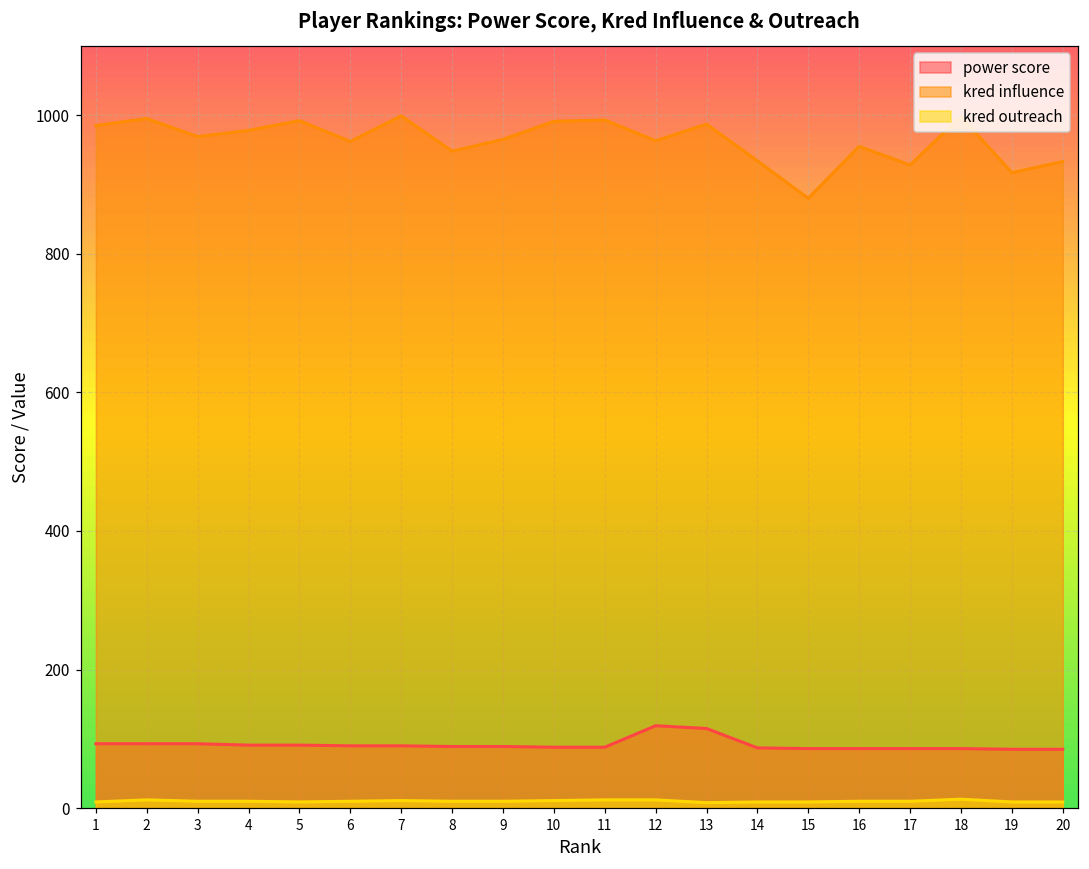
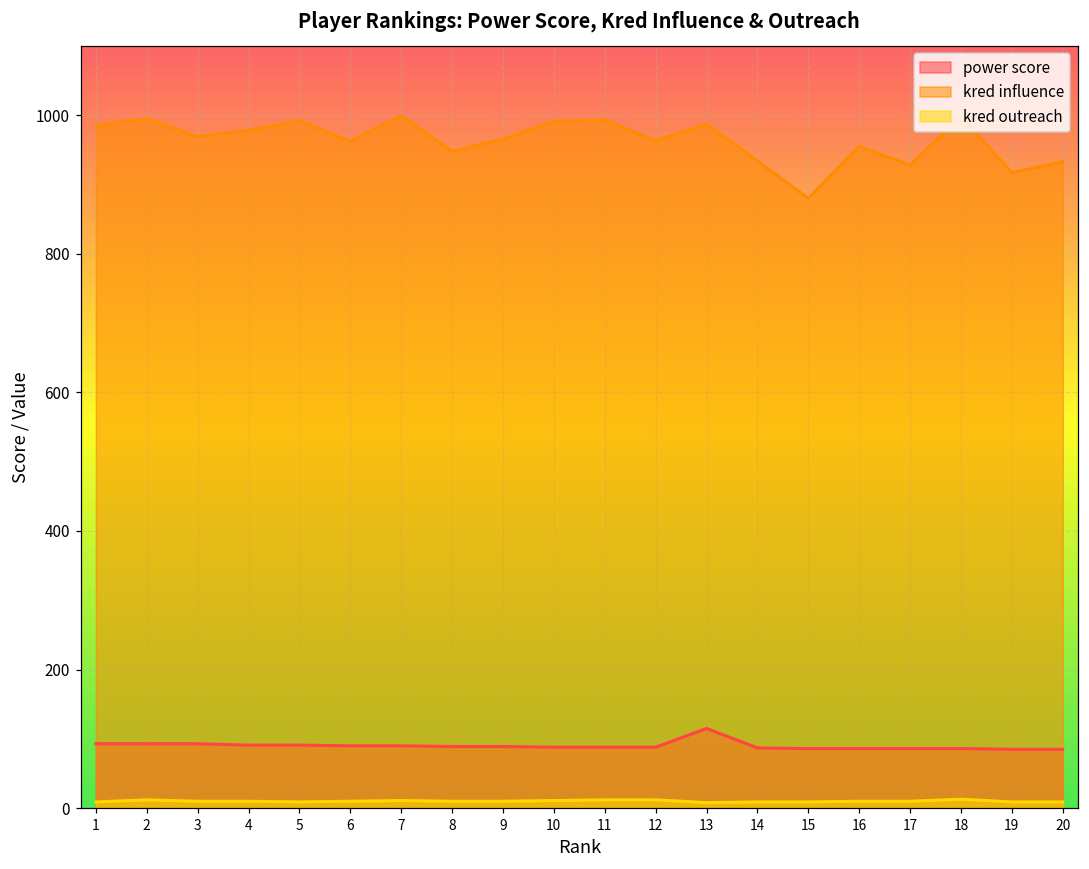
  {
    "power score": {
      "1": 90,
      "2": 90,
      "3": 90,
      "4": 90,
      "5": 90,
      "6": 90,
      "7": 90,
      "8": 90,
      "9": 90,
      "10": 90,
      "11": 90,
-     "12": 120,
+     "12": 90,
      "13": 120,
      "14": 90,
      "15": 90,
      "16": 90,
      "17": 90,
      "18": 90,
      "19": 90,
      "20": 90
    },
    "kred influence": {
      "1": 990,
      "2": 1000,
      "3": 970,
      "4": 980,
      "5": 990,
      "6": 960,
      "7": 1000,
      "8": 950,
      "9": 970,
      "10": 990,
      "11": 990,
      "12": 960,
      "13": 990,
      "14": 930,
      "15": 880,
      "16": 960,
      "17": 930,
      "19": 920,
      "20": 930
    },
    "kred outreach": {
      "1": 10,
      "2": 10,
      "3": 10,
      "4": 10,
      "5": 10,
      "6": 10,
      "7": 10,
      "8": 10,
      "9": 10,
      "10": 10,
      "11": 10,
      "12": 10,
      "13": 10,
      "14": 10,
      "15": 10,
      "16": 10,
      "17": 10,
      "18": 10,
      "19": 10,
      "20": 10
    }
  }
